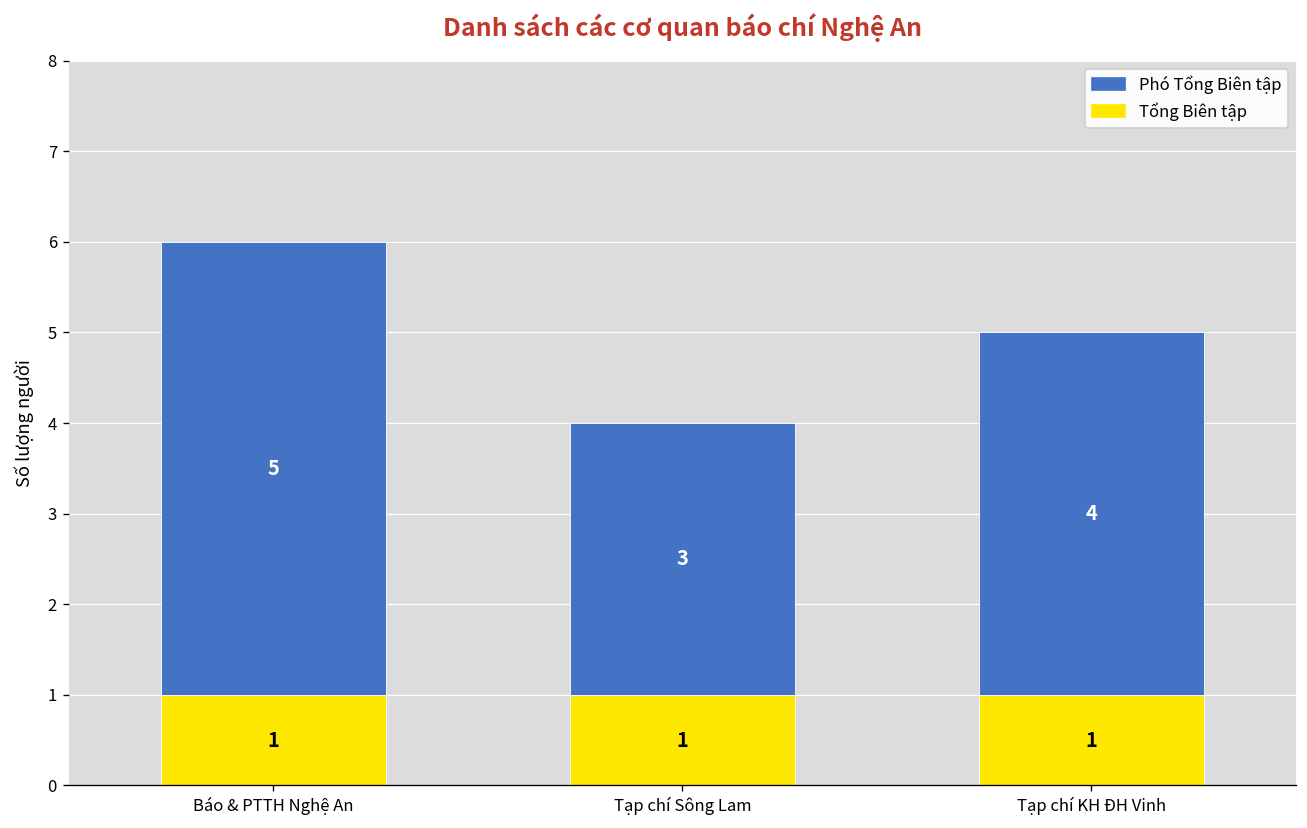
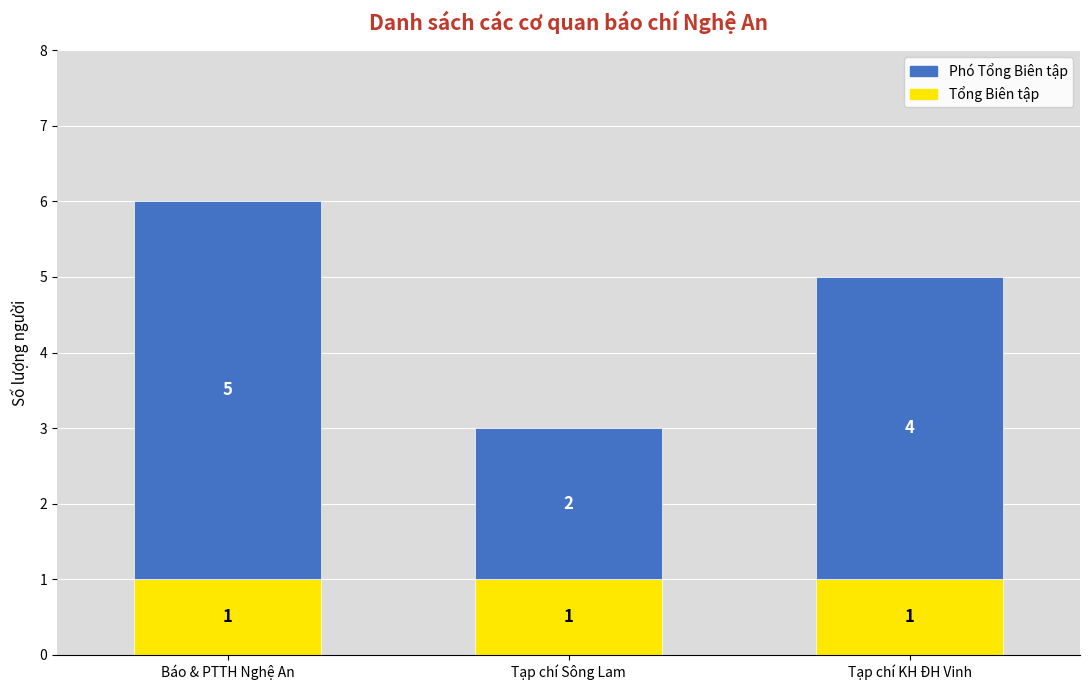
  {
    "Tổng Biên tập": {
      "Báo & PTTH Nghệ An": 1,
      "Tạp chí Sông Lam": 1,
      "Tạp chí KH ĐH Vinh": 1
    },
    "Phó Tổng Biên tập": {
      "Báo & PTTH Nghệ An": 5,
-     "Tạp chí Sông Lam": 3,
+     "Tạp chí Sông Lam": 2,
      "Tạp chí KH ĐH Vinh": 4
    }
  }
